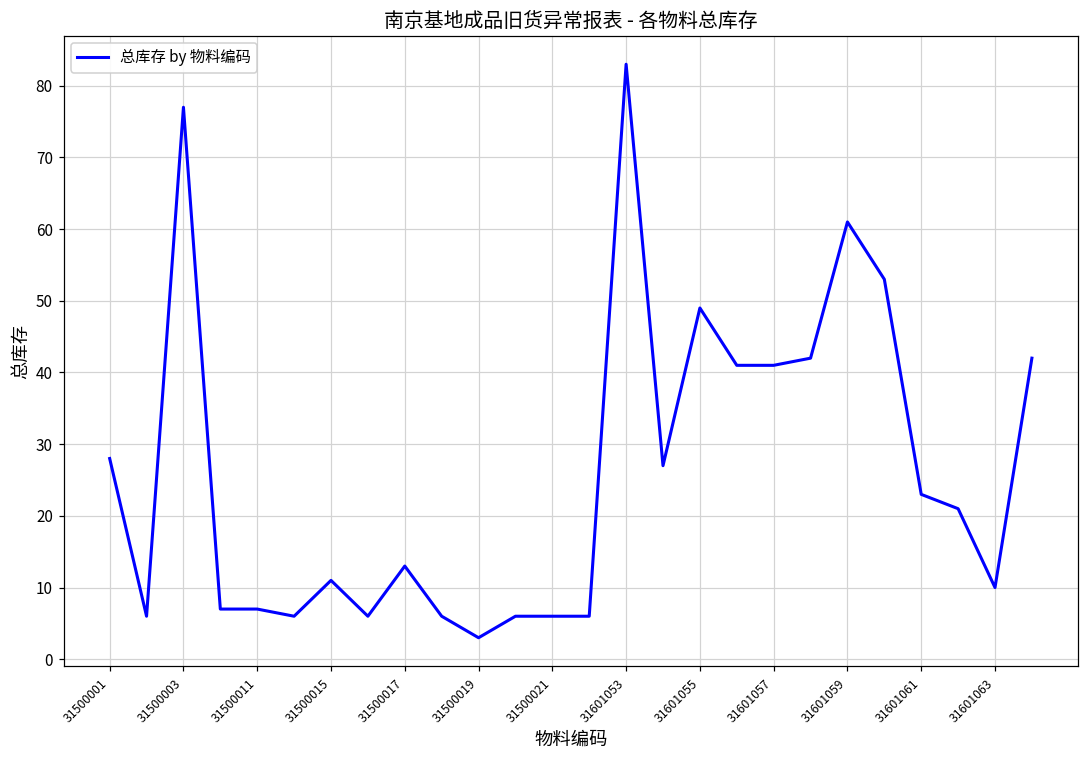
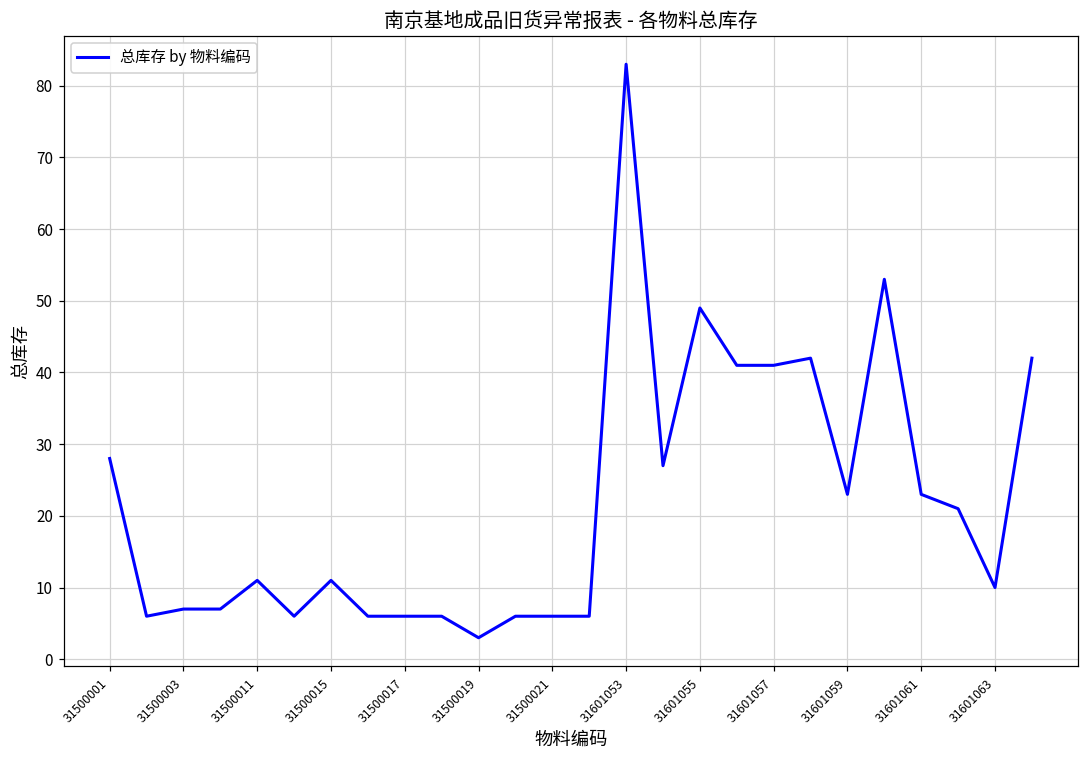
  {
    "31500001": 28,
-   "31500003": 77,
-   "31500011": 7,
+   "31500003": 7,
+   "31500011": 11,
    "31500015": 11,
-   "31500017": 13,
+   "31500017": 6,
    "31500019": 3,
    "31500021": 6,
    "31601053": 83,
    "31601055": 49,
    "31601057": 41,
-   "31601059": 61,
+   "31601059": 23,
    "31601061": 23,
    "31601063": 10
  }
